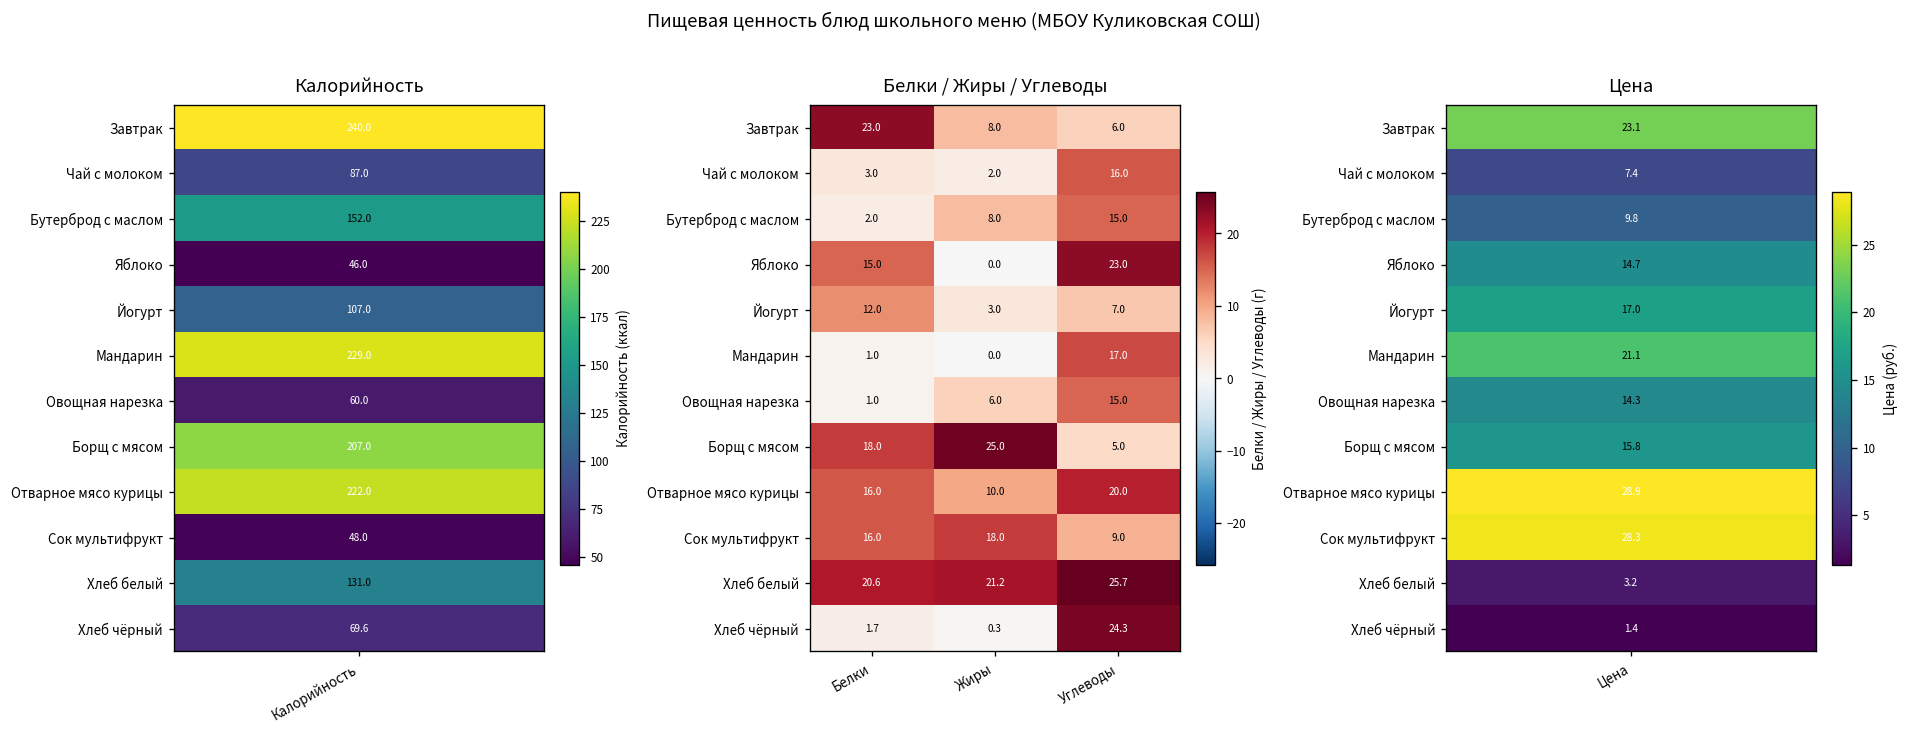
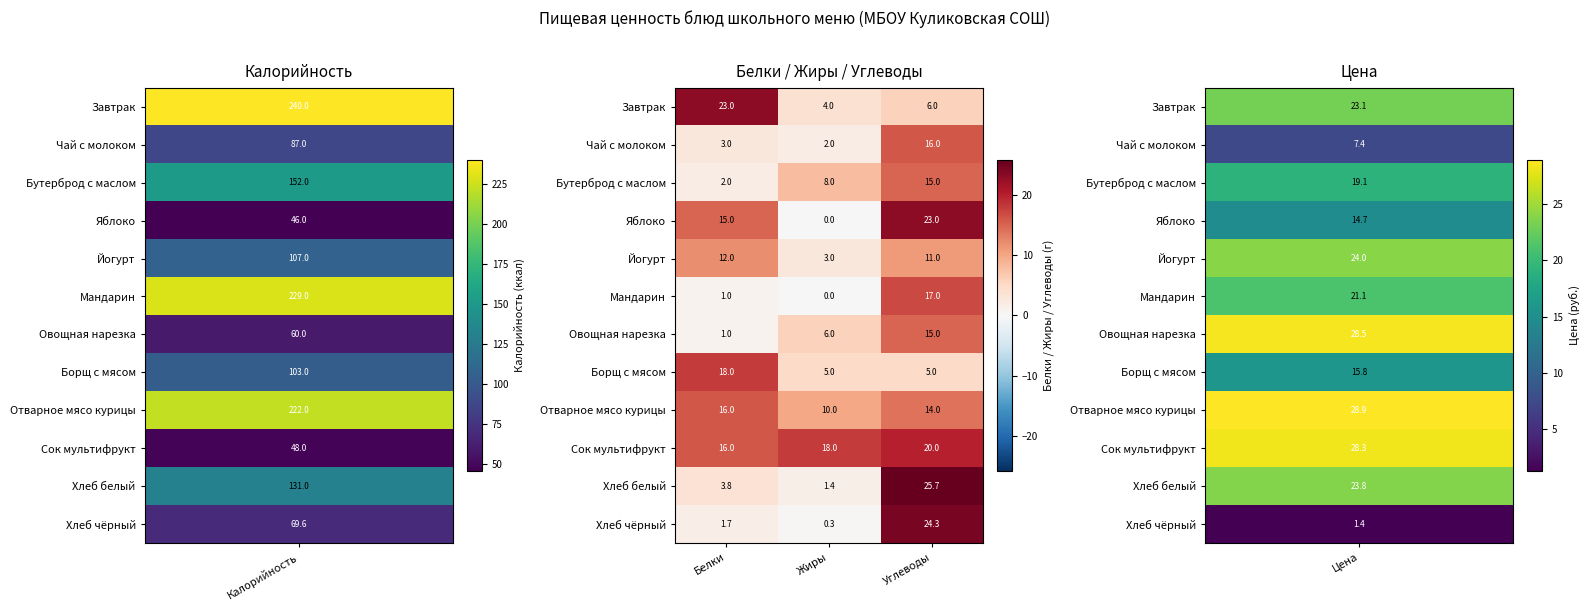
  {
    "Калорийность": {
      "Завтрак": {
        "Калорийность": 240.0
      },
      "Чай с молоком": {
        "Калорийность": 87.0
      },
      "Бутерброд с маслом": {
        "Калорийность": 152.0
      },
      "Яблоко": {
        "Калорийность": 46.0
      },
      "Йогурт": {
        "Калорийность": 107.0
      },
      "Мандарин": {
        "Калорийность": 229.0
      },
      "Овощная нарезка": {
        "Калорийность": 60.0
      },
      "Борщ с мясом": {
-       "Калорийность": 207.0
+       "Калорийность": 103.0
      },
      "Отварное мясо курицы": {
        "Калорийность": 222.0
      },
      "Сок мультифрукт": {
        "Калорийность": 48.0
      },
      "Хлеб белый": {
        "Калорийность": 131.0
      },
      "Хлеб чёрный": {
        "Калорийность": 69.6
      }
    },
    "Белки / Жиры / Углеводы": {
      "Завтрак": {
        "Белки": 23.0,
-       "Жиры": 8.0,
+       "Жиры": 4.0,
        "Углеводы": 6.0
      },
      "Чай с молоком": {
        "Белки": 3.0,
        "Жиры": 2.0,
        "Углеводы": 16.0
      },
      "Бутерброд с маслом": {
        "Белки": 2.0,
        "Жиры": 8.0,
        "Углеводы": 15.0
      },
      "Яблоко": {
        "Белки": 15.0,
        "Жиры": 0.0,
        "Углеводы": 23.0
      },
      "Йогурт": {
        "Белки": 12.0,
        "Жиры": 3.0,
-       "Углеводы": 7.0
+       "Углеводы": 11.0
      },
      "Мандарин": {
        "Белки": 1.0,
        "Жиры": 0.0,
        "Углеводы": 17.0
      },
      "Овощная нарезка": {
        "Белки": 1.0,
        "Жиры": 6.0,
        "Углеводы": 15.0
      },
      "Борщ с мясом": {
        "Белки": 18.0,
-       "Жиры": 25.0,
+       "Жиры": 5.0,
        "Углеводы": 5.0
      },
      "Отварное мясо курицы": {
        "Белки": 16.0,
        "Жиры": 10.0,
-       "Углеводы": 20.0
+       "Углеводы": 14.0
      },
      "Сок мультифрукт": {
        "Белки": 16.0,
        "Жиры": 18.0,
-       "Углеводы": 9.0
+       "Углеводы": 20.0
      },
      "Хлеб белый": {
-       "Белки": 20.6,
-       "Жиры": 21.2,
+       "Белки": 3.8,
+       "Жиры": 1.4,
        "Углеводы": 25.7
      },
      "Хлеб чёрный": {
        "Белки": 1.7,
        "Жиры": 0.3,
        "Углеводы": 24.3
      }
    },
    "Цена": {
      "Завтрак": {
        "Цена": 23.1
      },
      "Чай с молоком": {
        "Цена": 7.4
      },
      "Бутерброд с маслом": {
-       "Цена": 9.8
+       "Цена": 19.1
      },
      "Яблоко": {
        "Цена": 14.7
      },
      "Йогурт": {
-       "Цена": 17.0
+       "Цена": 24.0
      },
      "Мандарин": {
        "Цена": 21.1
      },
      "Овощная нарезка": {
-       "Цена": 14.3
+       "Цена": 28.5
      },
      "Борщ с мясом": {
        "Цена": 15.8
      },
      "Отварное мясо курицы": {
        "Цена": 28.9
      },
      "Сок мультифрукт": {
        "Цена": 28.3
      },
      "Хлеб белый": {
-       "Цена": 3.2
+       "Цена": 23.8
      },
      "Хлеб чёрный": {
        "Цена": 1.4
      }
    }
  }
